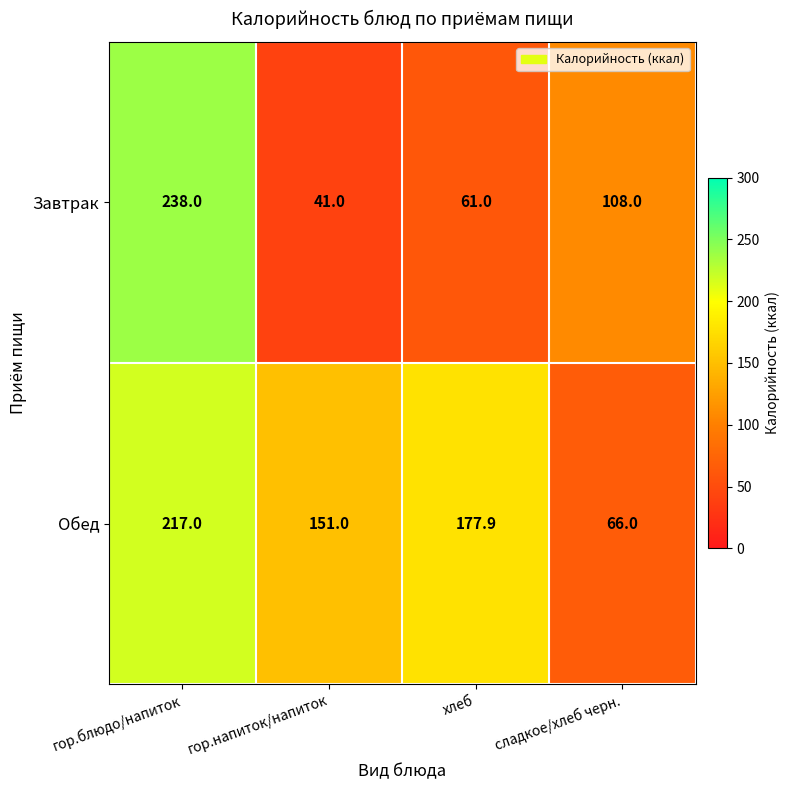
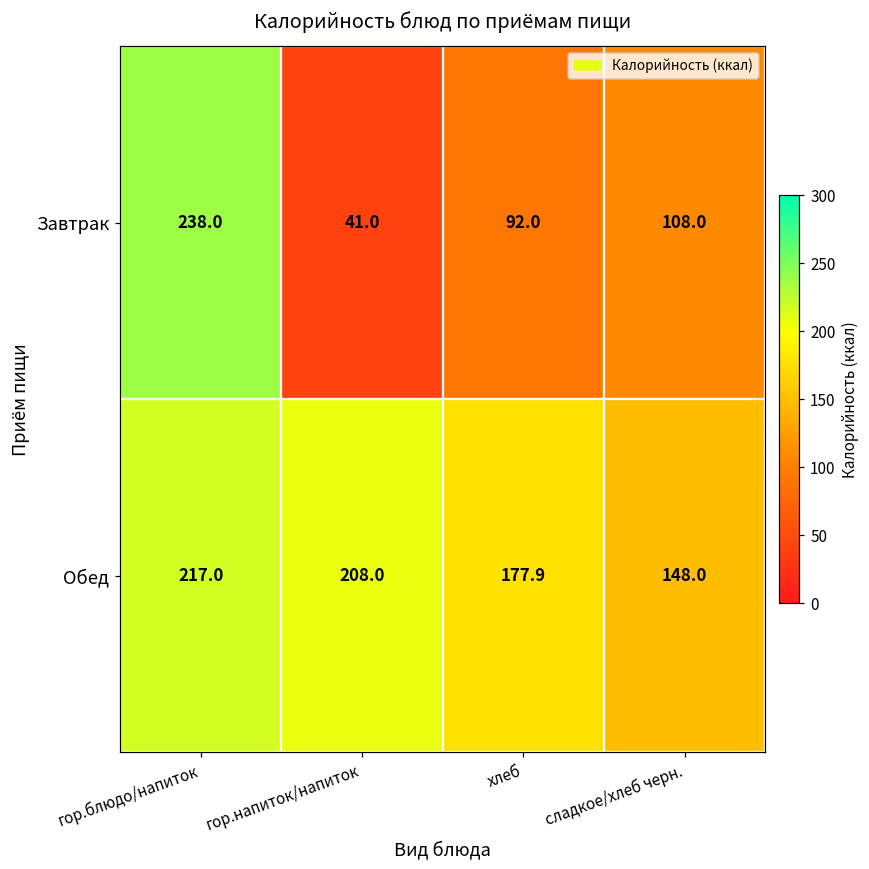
  {
    "Завтрак": {
      "гор.блюдо/напиток": 238.0,
      "гор.напиток/напиток": 41.0,
-     "хлеб": 61.0,
+     "хлеб": 92.0,
      "сладкое/хлеб черн.": 108.0
    },
    "Обед": {
      "гор.блюдо/напиток": 217.0,
-     "гор.напиток/напиток": 151.0,
+     "гор.напиток/напиток": 208.0,
      "хлеб": 177.9,
-     "сладкое/хлеб черн.": 66.0
+     "сладкое/хлеб черн.": 148.0
    }
  }
